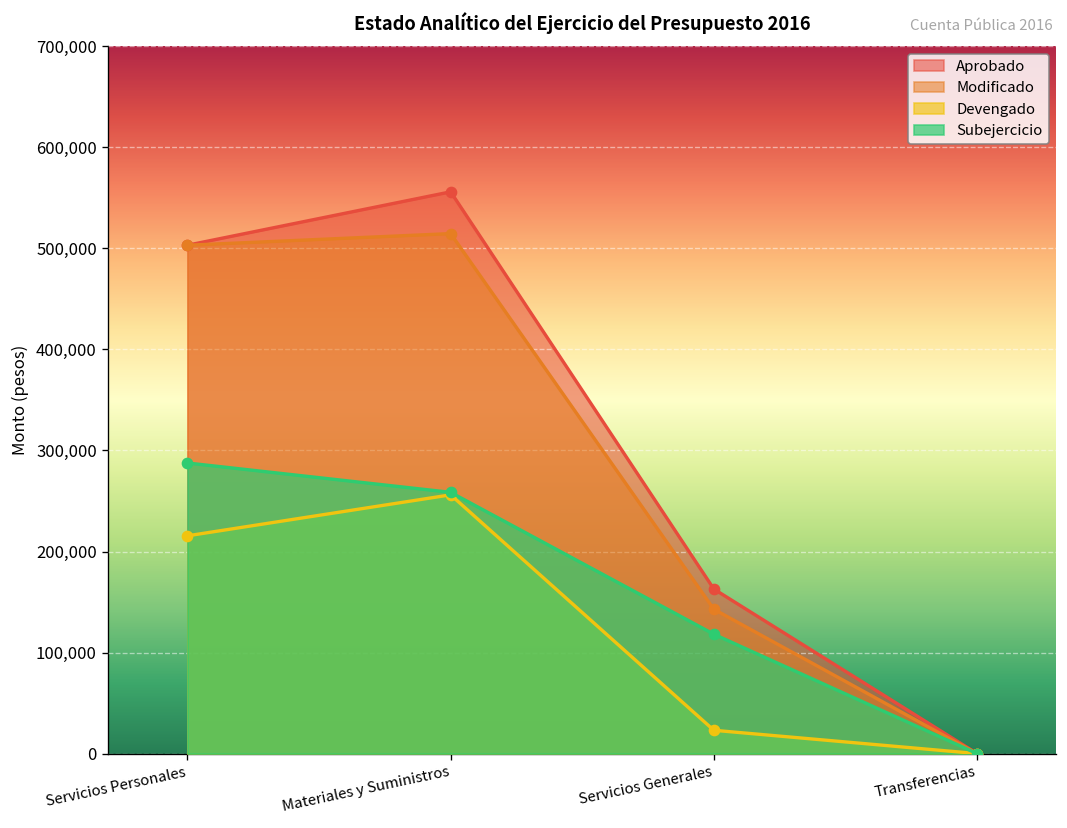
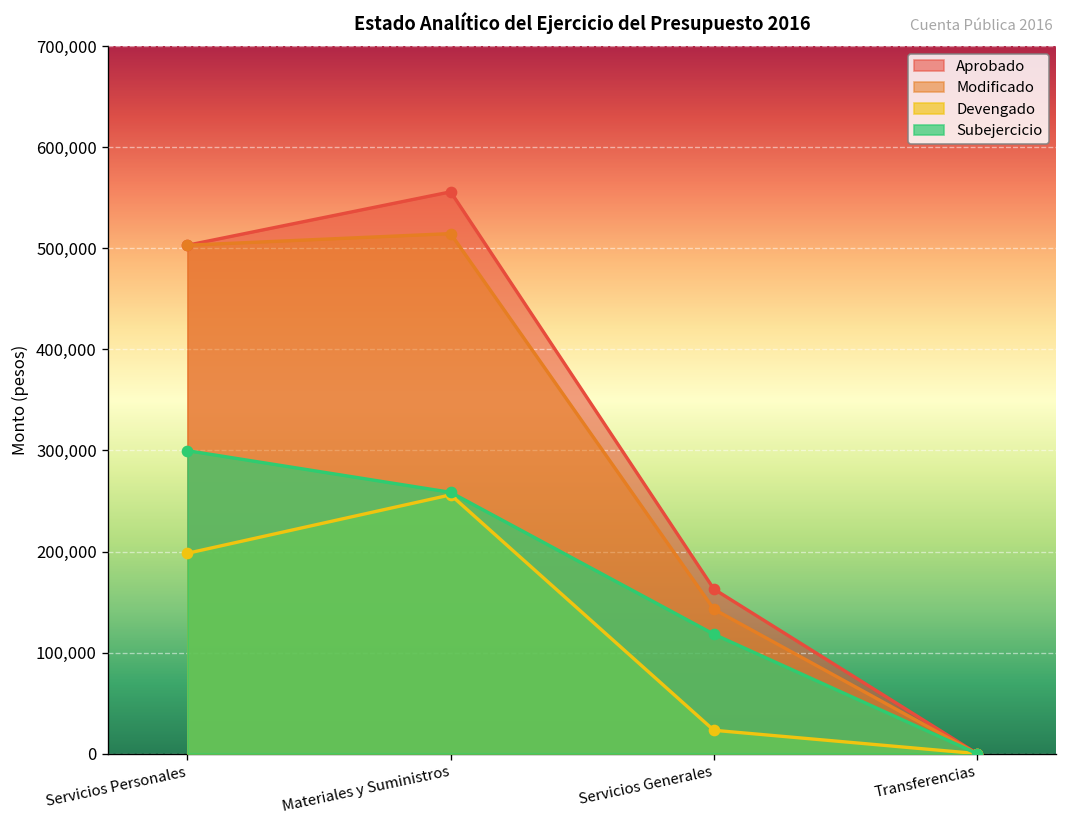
  {
    "Devengado": {
-     "Servicios Personales": "220,000",
+     "Servicios Personales": "200,000",
      "Servicios Generales": "20,000"
    },
    "Subejercicio": {
-     "Servicios Personales": "290,000",
+     "Servicios Personales": "300,000",
      "Servicios Generales": "120,000"
    }
  }
